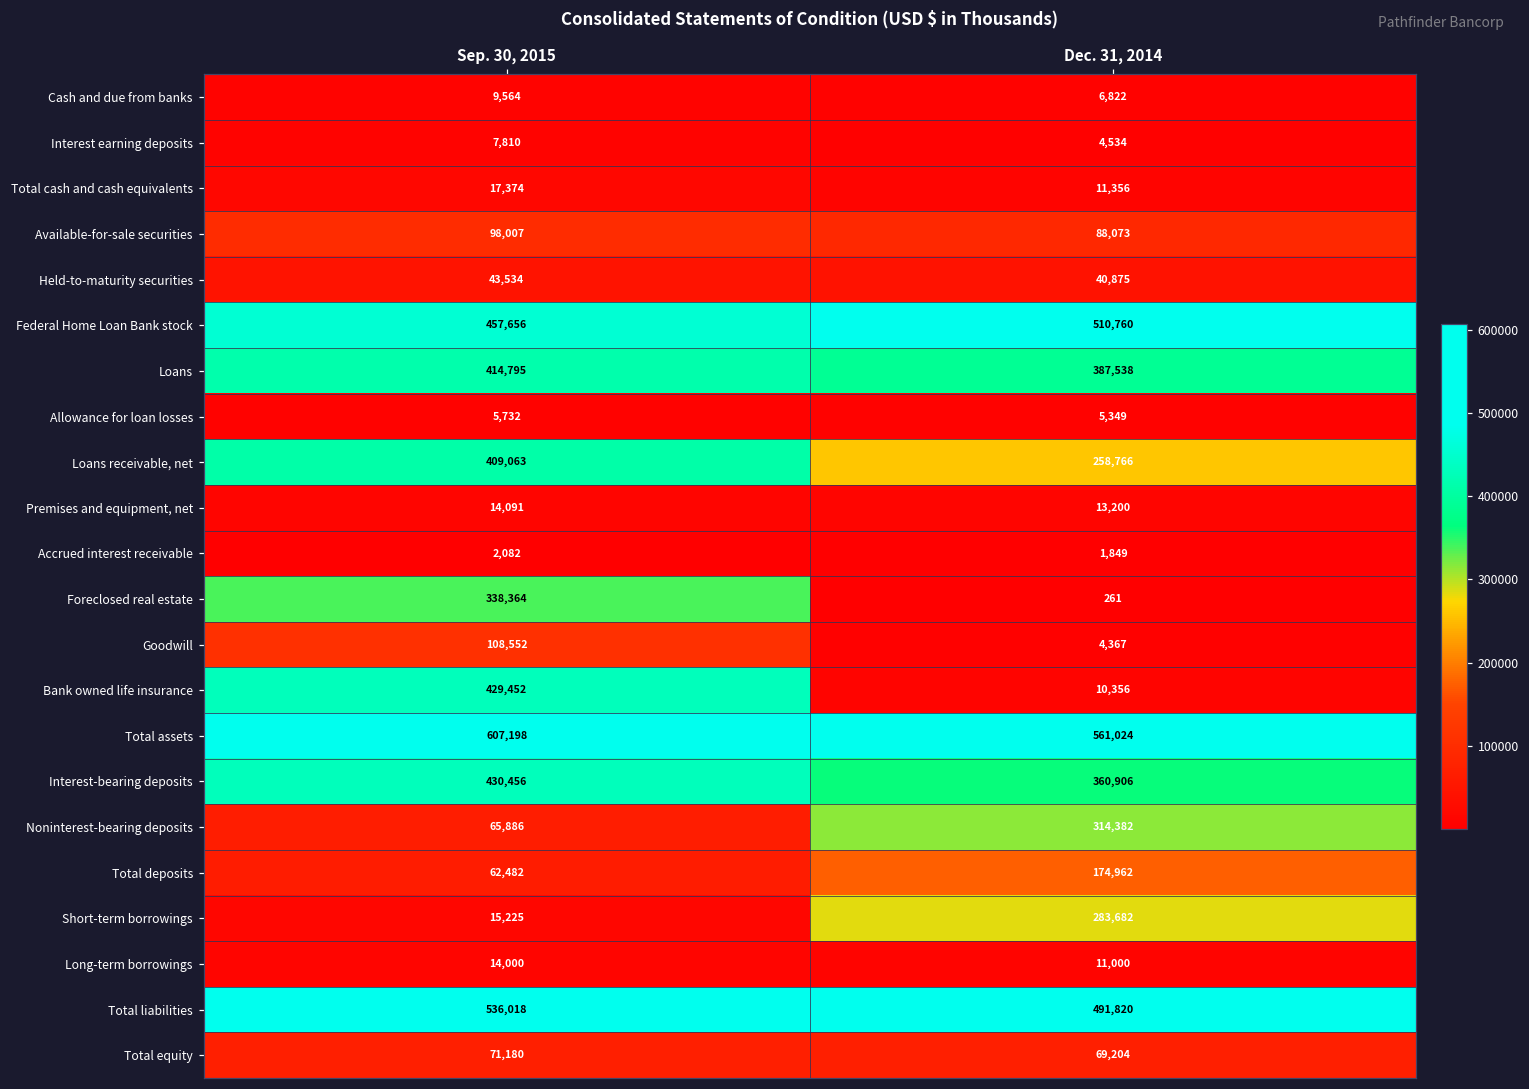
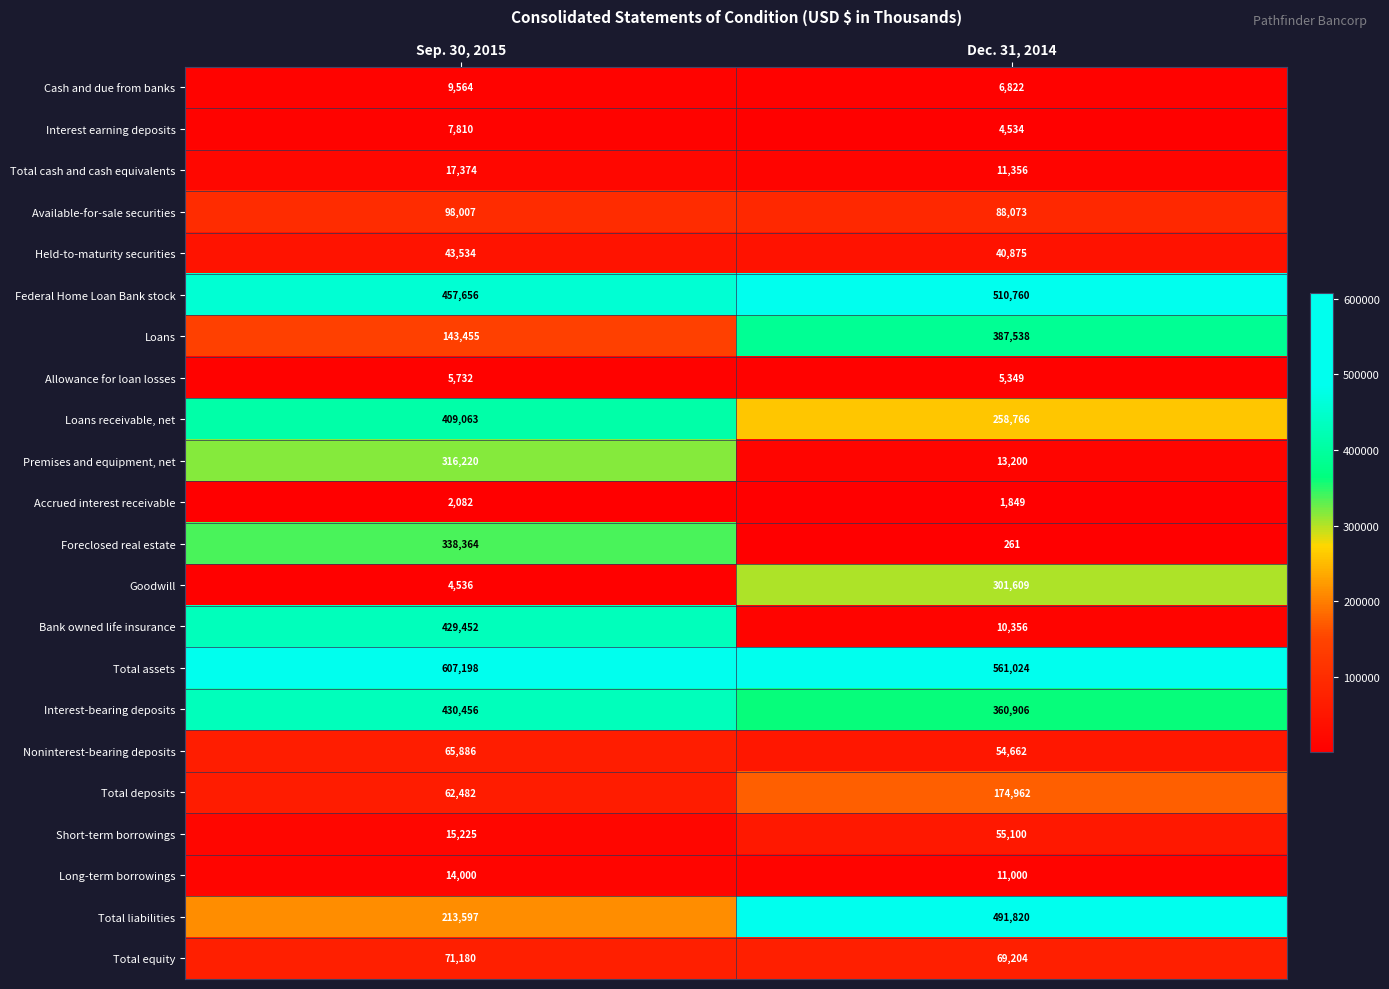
  {
    "Cash and due from banks": {
      "Sep. 30, 2015": "9,564",
      "Dec. 31, 2014": "6,822"
    },
    "Interest earning deposits": {
      "Sep. 30, 2015": "7,810",
      "Dec. 31, 2014": "4,534"
    },
    "Total cash and cash equivalents": {
      "Sep. 30, 2015": "17,374",
      "Dec. 31, 2014": "11,356"
    },
    "Available-for-sale securities": {
      "Sep. 30, 2015": "98,007",
      "Dec. 31, 2014": "88,073"
    },
    "Held-to-maturity securities": {
      "Sep. 30, 2015": "43,534",
      "Dec. 31, 2014": "40,875"
    },
    "Federal Home Loan Bank stock": {
      "Sep. 30, 2015": "457,656",
      "Dec. 31, 2014": "510,760"
    },
    "Loans": {
-     "Sep. 30, 2015": "414,795",
+     "Sep. 30, 2015": "143,455",
      "Dec. 31, 2014": "387,538"
    },
    "Allowance for loan losses": {
      "Sep. 30, 2015": "5,732",
      "Dec. 31, 2014": "5,349"
    },
    "Loans receivable, net": {
      "Sep. 30, 2015": "409,063",
      "Dec. 31, 2014": "258,766"
    },
    "Premises and equipment, net": {
-     "Sep. 30, 2015": "14,091",
+     "Sep. 30, 2015": "316,220",
      "Dec. 31, 2014": "13,200"
    },
    "Accrued interest receivable": {
      "Sep. 30, 2015": "2,082",
      "Dec. 31, 2014": "1,849"
    },
    "Foreclosed real estate": {
      "Sep. 30, 2015": "338,364",
      "Dec. 31, 2014": "261"
    },
    "Goodwill": {
-     "Sep. 30, 2015": "108,552",
-     "Dec. 31, 2014": "4,367"
+     "Sep. 30, 2015": "4,536",
+     "Dec. 31, 2014": "301,609"
    },
    "Bank owned life insurance": {
      "Sep. 30, 2015": "429,452",
      "Dec. 31, 2014": "10,356"
    },
    "Total assets": {
      "Sep. 30, 2015": "607,198",
      "Dec. 31, 2014": "561,024"
    },
    "Interest-bearing deposits": {
      "Sep. 30, 2015": "430,456",
      "Dec. 31, 2014": "360,906"
    },
    "Noninterest-bearing deposits": {
      "Sep. 30, 2015": "65,886",
-     "Dec. 31, 2014": "314,382"
+     "Dec. 31, 2014": "54,662"
    },
    "Total deposits": {
      "Sep. 30, 2015": "62,482",
      "Dec. 31, 2014": "174,962"
    },
    "Short-term borrowings": {
      "Sep. 30, 2015": "15,225",
-     "Dec. 31, 2014": "283,682"
+     "Dec. 31, 2014": "55,100"
    },
    "Long-term borrowings": {
      "Sep. 30, 2015": "14,000",
      "Dec. 31, 2014": "11,000"
    },
    "Total liabilities": {
-     "Sep. 30, 2015": "536,018",
+     "Sep. 30, 2015": "213,597",
      "Dec. 31, 2014": "491,820"
    },
    "Total equity": {
      "Sep. 30, 2015": "71,180",
      "Dec. 31, 2014": "69,204"
    }
  }
